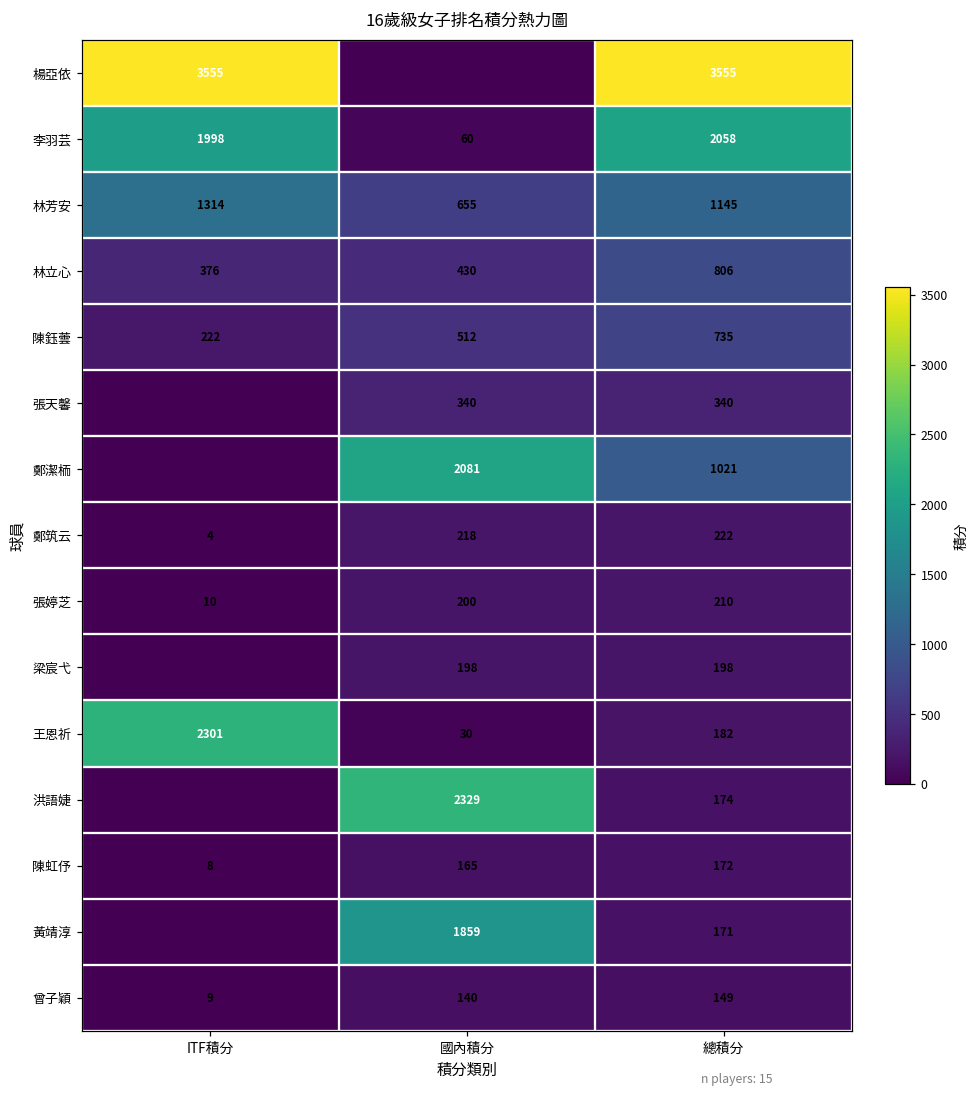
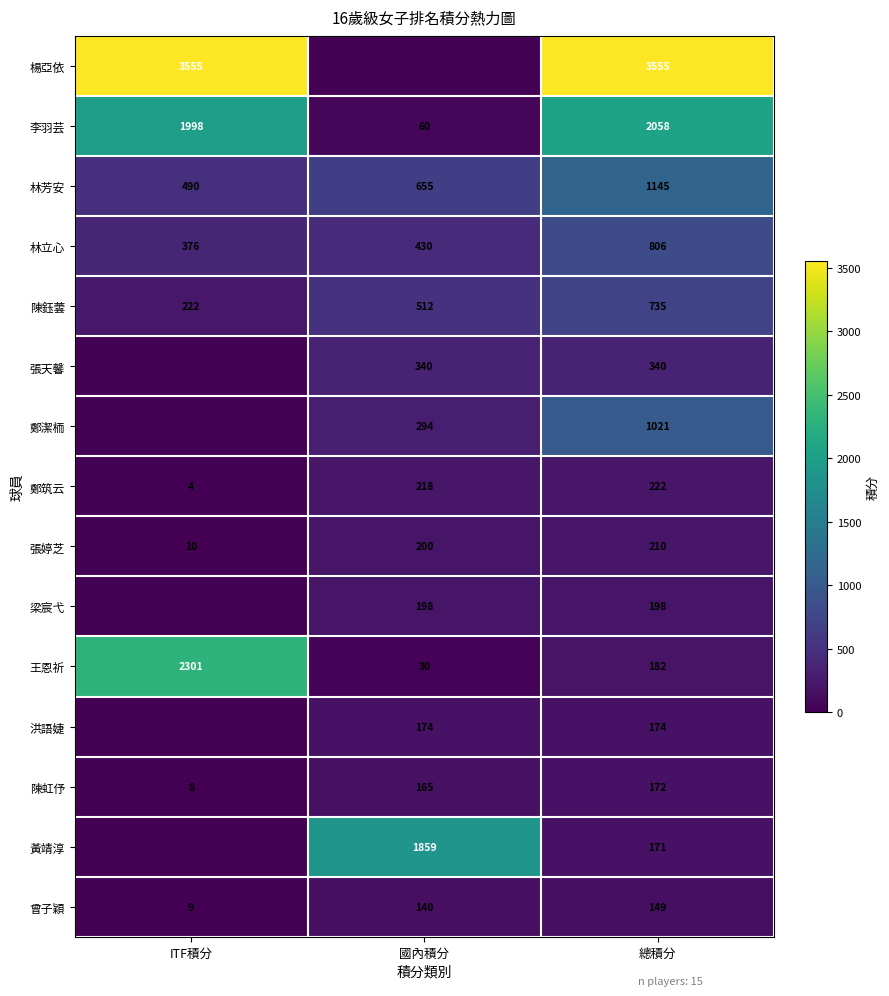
  {
    "楊亞依": {
      "ITF積分": 3555,
      "總積分": 3555
    },
    "李羽芸": {
      "ITF積分": 1998,
      "國內積分": 60,
      "總積分": 2058
    },
    "林芳安": {
-     "ITF積分": 1314,
+     "ITF積分": 490,
      "國內積分": 655,
      "總積分": 1145
    },
    "林立心": {
      "ITF積分": 376,
      "國內積分": 430,
      "總積分": 806
    },
    "陳鈺蕓": {
      "ITF積分": 222,
      "國內積分": 512,
      "總積分": 735
    },
    "張天馨": {
      "國內積分": 340,
      "總積分": 340
    },
    "鄭潔栭": {
-     "國內積分": 2081,
+     "國內積分": 294,
      "總積分": 1021
    },
    "鄭筑云": {
      "ITF積分": 4,
      "國內積分": 218,
      "總積分": 222
    },
    "張婷芝": {
      "ITF積分": 10,
      "國內積分": 200,
      "總積分": 210
    },
    "梁宸弋": {
      "國內積分": 198,
      "總積分": 198
    },
    "王恩祈": {
      "ITF積分": 2301,
      "國內積分": 30,
      "總積分": 182
    },
    "洪語婕": {
-     "國內積分": 2329,
+     "國內積分": 174,
      "總積分": 174
    },
    "陳虹伃": {
      "ITF積分": 8,
      "國內積分": 165,
      "總積分": 172
    },
    "黃靖淳": {
      "國內積分": 1859,
      "總積分": 171
    },
    "曾子穎": {
      "ITF積分": 9,
      "國內積分": 140,
      "總積分": 149
    }
  }
